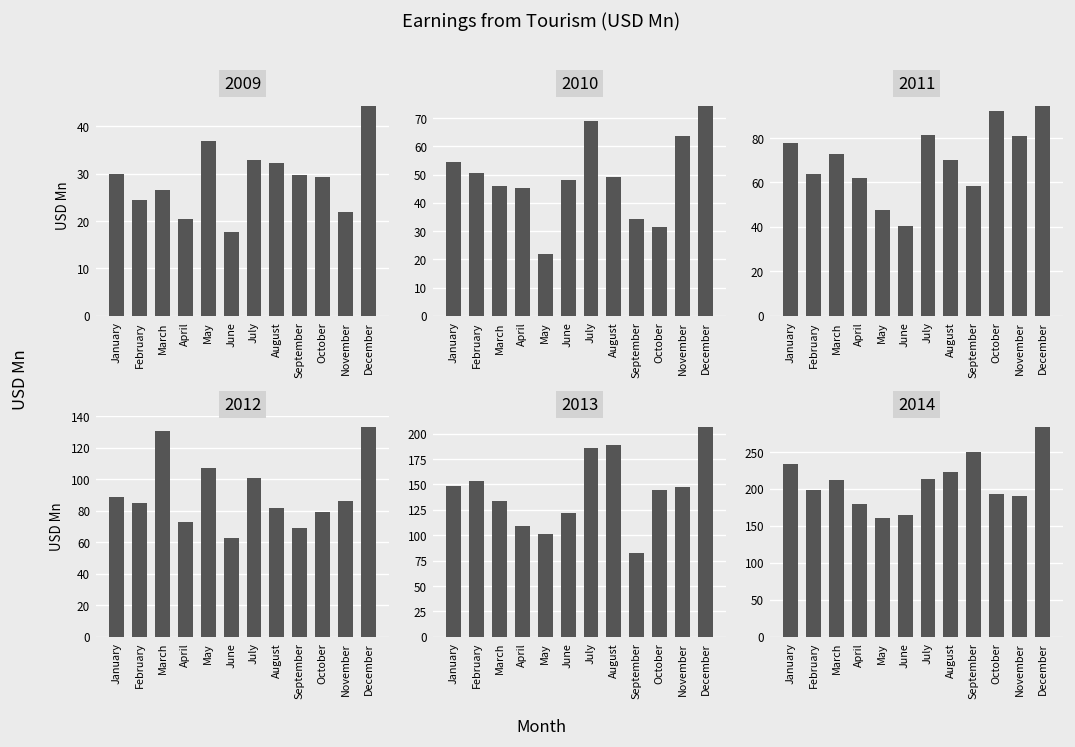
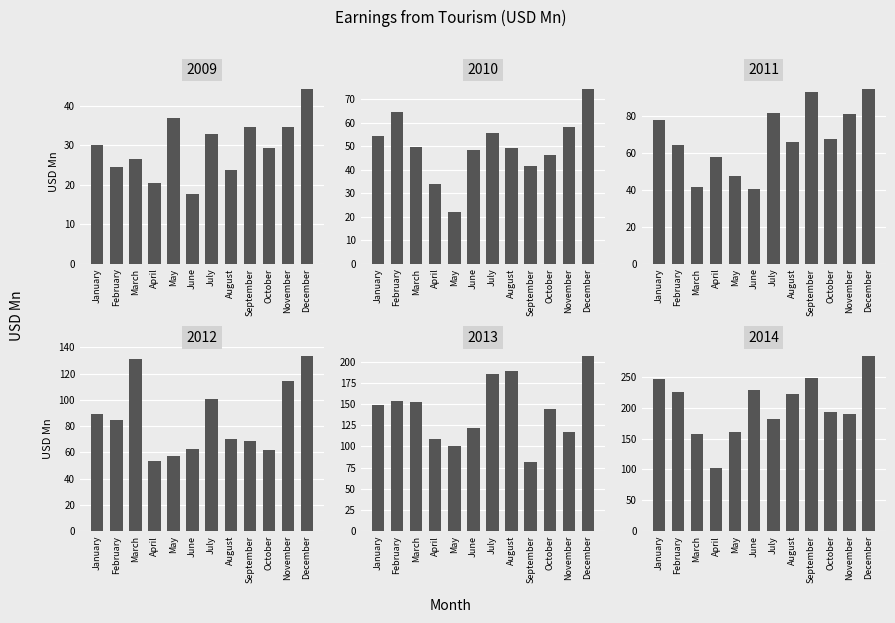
  {
    "2009": {
      "January": 30,
      "February": 25,
      "March": 27,
      "April": 20,
      "May": 37,
      "June": 18,
      "July": 33,
-     "August": 32,
-     "September": 30,
+     "August": 24,
+     "September": 35,
      "October": 29,
-     "November": 22,
+     "November": 35,
      "December": 44
    },
    "2010": {
      "January": 54,
-     "February": 50,
-     "March": 46,
-     "April": 45,
+     "February": 65,
+     "March": 49,
+     "April": 34,
      "May": 22,
      "June": 48,
-     "July": 69,
+     "July": 56,
      "August": 49,
-     "September": 34,
-     "October": 31,
-     "November": 64,
+     "September": 42,
+     "October": 46,
+     "November": 58,
      "December": 74
    },
    "2011": {
      "January": 78,
      "February": 64,
-     "March": 73,
-     "April": 62,
+     "March": 42,
+     "April": 58,
      "May": 47,
      "June": 40,
      "July": 81,
-     "August": 70,
-     "September": 58,
-     "October": 92,
+     "August": 66,
+     "September": 93,
+     "October": 67,
      "November": 81,
      "December": 95
    },
    "2012": {
      "January": 89,
      "February": 85,
      "March": 131,
-     "April": 73,
-     "May": 107,
+     "April": 54,
+     "May": 57,
      "June": 63,
      "July": 100,
-     "August": 82,
+     "August": 70,
      "September": 69,
-     "October": 79,
-     "November": 86,
+     "October": 62,
+     "November": 115,
      "December": 133
    },
    "2013": {
      "January": 150,
      "February": 150,
-     "March": 130,
+     "March": 150,
      "April": 110,
      "May": 100,
      "June": 120,
      "July": 190,
      "August": 190,
      "September": 80,
      "October": 140,
-     "November": 150,
+     "November": 120,
      "December": 210
    },
    "2014": {
-     "January": 230,
-     "February": 200,
-     "March": 210,
-     "April": 180,
+     "January": 250,
+     "February": 230,
+     "March": 160,
+     "April": 100,
      "May": 160,
-     "June": 160,
-     "July": 210,
+     "June": 230,
+     "July": 180,
      "August": 220,
      "September": 250,
      "October": 190,
      "November": 190,
      "December": 280
    }
  }
